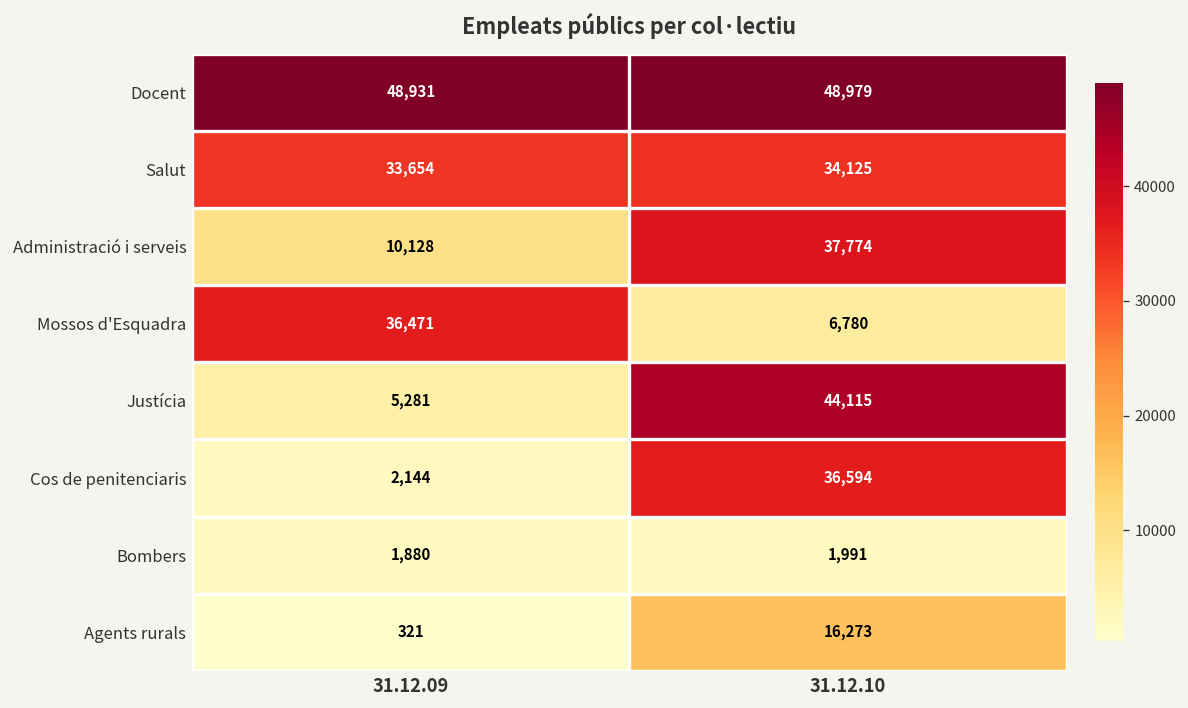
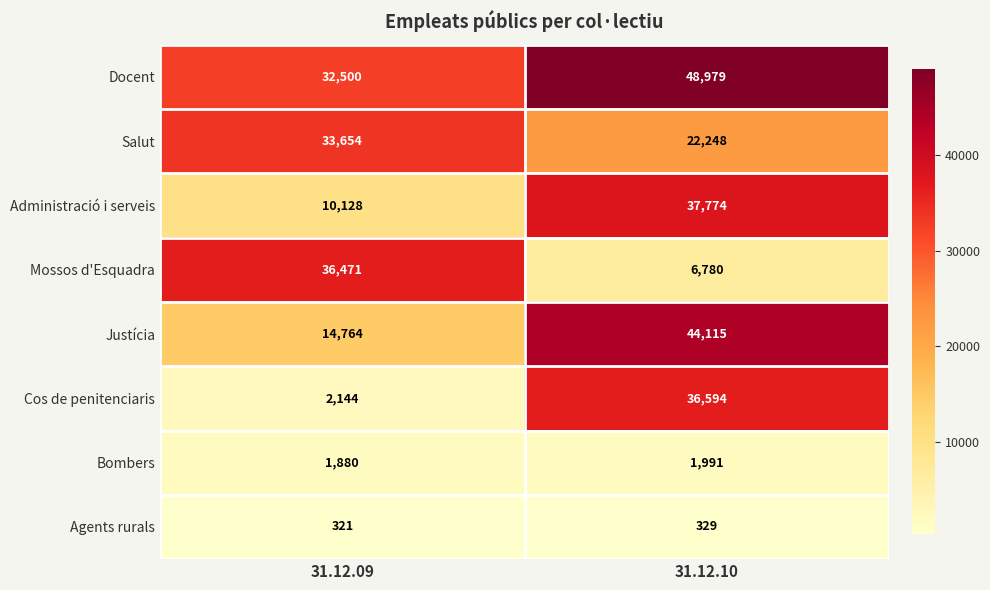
  {
    "Docent": {
-     "31.12.09": "48,931",
+     "31.12.09": "32,500",
      "31.12.10": "48,979"
    },
    "Salut": {
      "31.12.09": "33,654",
-     "31.12.10": "34,125"
+     "31.12.10": "22,248"
    },
    "Administració i serveis": {
      "31.12.09": "10,128",
      "31.12.10": "37,774"
    },
    "Mossos d'Esquadra": {
      "31.12.09": "36,471",
      "31.12.10": "6,780"
    },
    "Justícia": {
-     "31.12.09": "5,281",
+     "31.12.09": "14,764",
      "31.12.10": "44,115"
    },
    "Cos de penitenciaris": {
      "31.12.09": "2,144",
      "31.12.10": "36,594"
    },
    "Bombers": {
      "31.12.09": "1,880",
      "31.12.10": "1,991"
    },
    "Agents rurals": {
      "31.12.09": "321",
-     "31.12.10": "16,273"
+     "31.12.10": "329"
    }
  }
